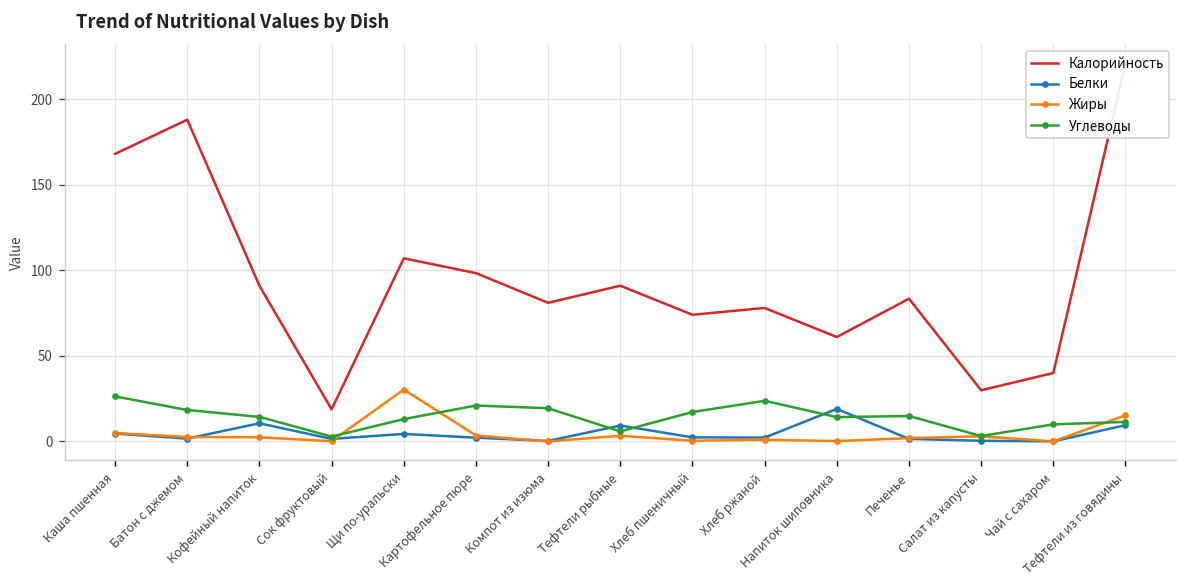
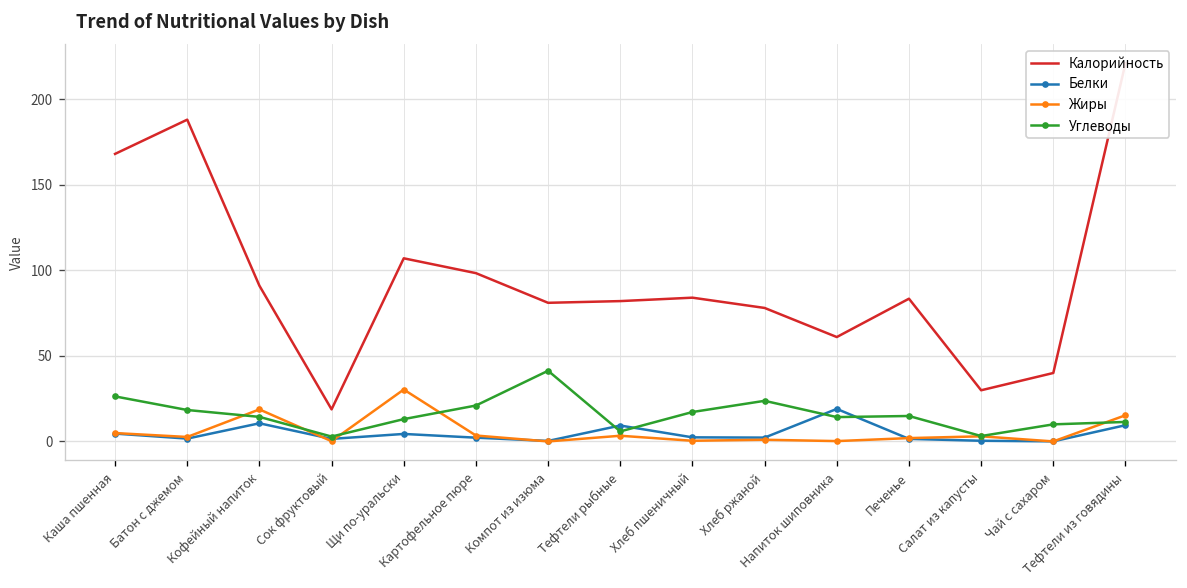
  {
    "Калорийность": {
      "Каша пшенная": 168,
      "Батон с джемом": 188,
      "Кофейный напиток": 91,
      "Сок фруктовый": 19,
      "Щи по-уральски": 107,
      "Картофельное пюре": 98,
      "Компот из изюма": 81,
-     "Тефтели рыбные": 91,
-     "Хлеб пшеничный": 74,
+     "Тефтели рыбные": 82,
+     "Хлеб пшеничный": 84,
      "Хлеб ржаной": 78,
      "Напиток шиповника": 61,
      "Печенье": 83,
      "Салат из капусты": 30,
      "Чай с сахаром": 40
    },
    "Белки": {
      "Кофейный напиток": 11,
      "Щи по-уральски": 4,
      "Тефтели рыбные": 9,
      "Хлеб пшеничный": 2,
      "Напиток шиповника": 19,
      "Салат из капусты": 0,
      "Тефтели из говядины": 10
    },
    "Жиры": {
-     "Кофейный напиток": 2,
+     "Кофейный напиток": 19,
      "Щи по-уральски": 30,
      "Тефтели рыбные": 3,
      "Хлеб пшеничный": 0,
      "Напиток шиповника": 0,
      "Тефтели из говядины": 15
    },
    "Углеводы": {
      "Каша пшенная": 26,
      "Батон с джемом": 18,
      "Кофейный напиток": 14,
      "Щи по-уральски": 13,
      "Картофельное пюре": 21,
-     "Компот из изюма": 19,
+     "Компот из изюма": 41,
      "Тефтели рыбные": 6,
      "Хлеб пшеничный": 17,
      "Хлеб ржаной": 24,
      "Напиток шиповника": 14,
      "Печенье": 15,
      "Чай с сахаром": 10,
      "Тефтели из говядины": 11
    }
  }
